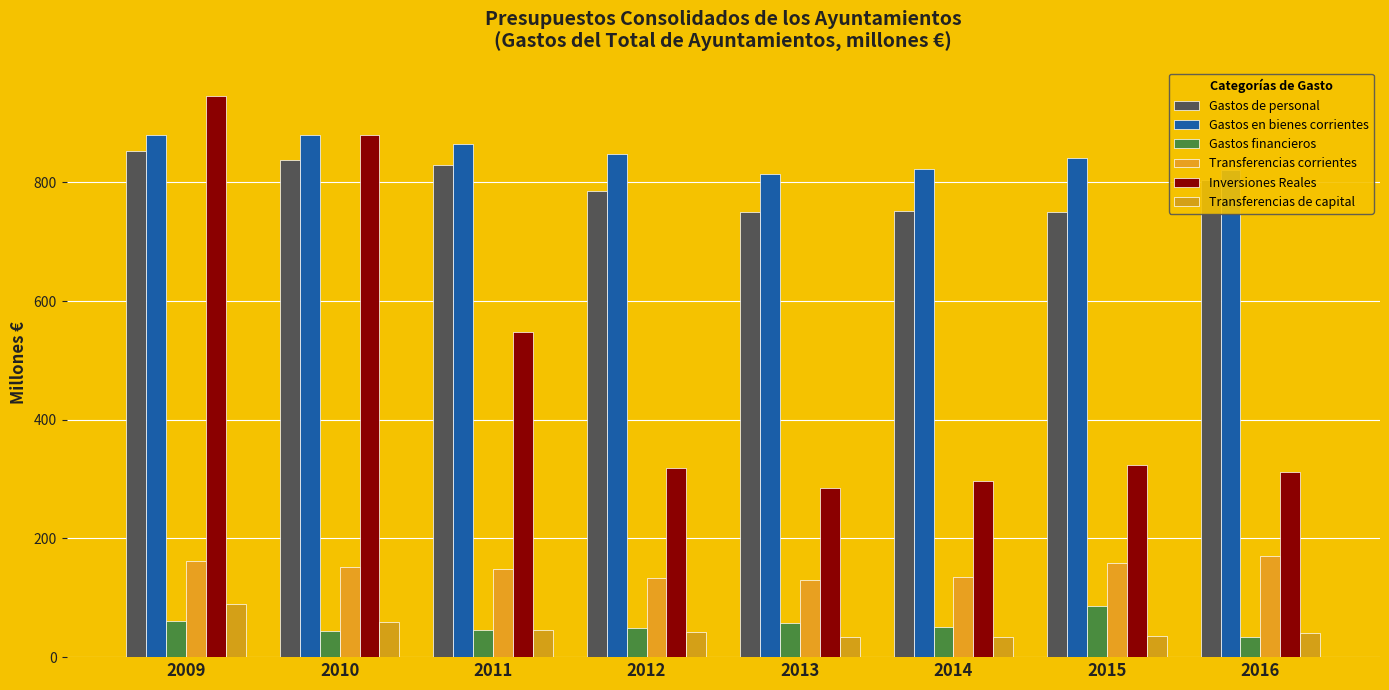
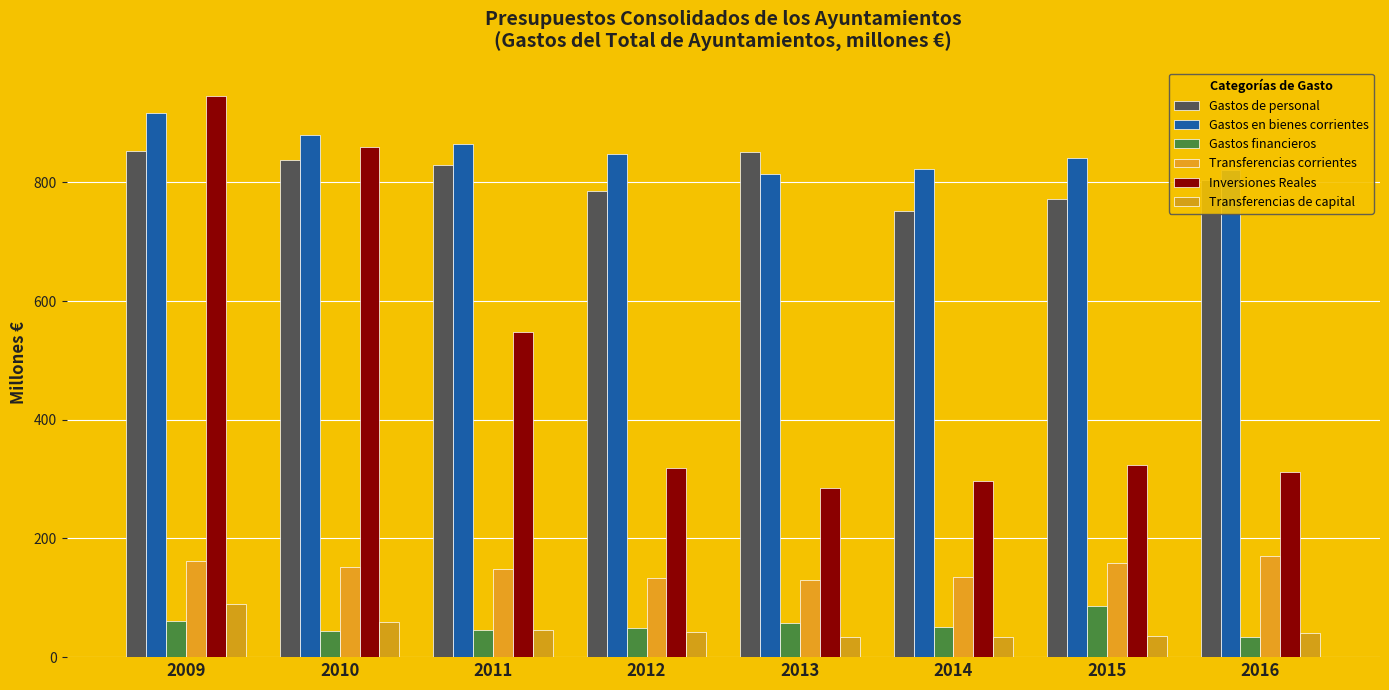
  {
    "Gastos de personal": {
      "2009": 850,
      "2010": 840,
      "2011": 830,
      "2012": 790,
-     "2013": 750,
+     "2013": 850,
      "2014": 750,
-     "2015": 750
+     "2015": 770
    },
    "Gastos en bienes corrientes": {
-     "2009": 880,
+     "2009": 920,
      "2010": 880,
      "2011": 870,
      "2012": 850,
      "2013": 810,
      "2014": 820,
      "2015": 840
    },
    "Gastos financieros": {
      "2009": 60,
      "2010": 40,
      "2011": 50,
      "2012": 50,
      "2013": 60,
      "2014": 50,
      "2015": 90,
      "2016": 30
    },
    "Inversiones Reales": {
      "2009": 950,
-     "2010": 880,
+     "2010": 860,
      "2011": 550,
      "2012": 320,
      "2013": 290,
      "2014": 300,
      "2015": 320,
      "2016": 310
    }
  }
